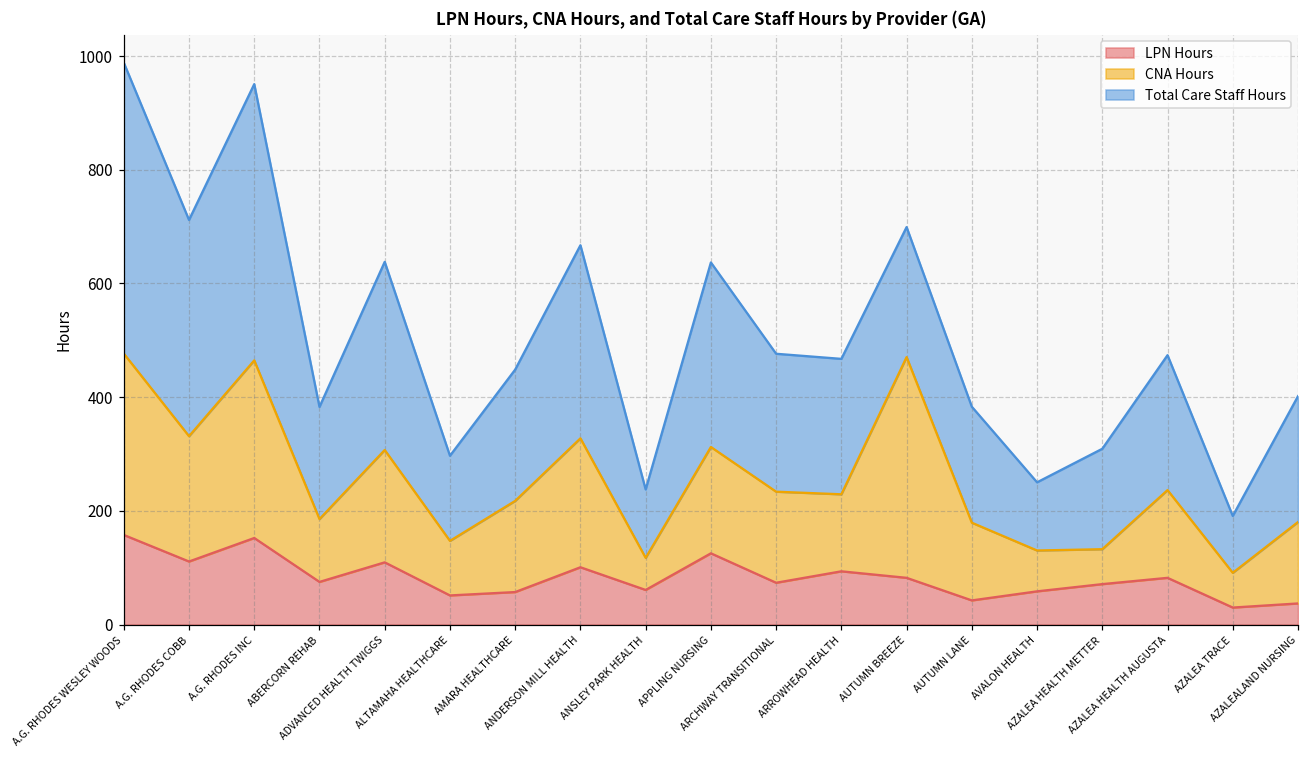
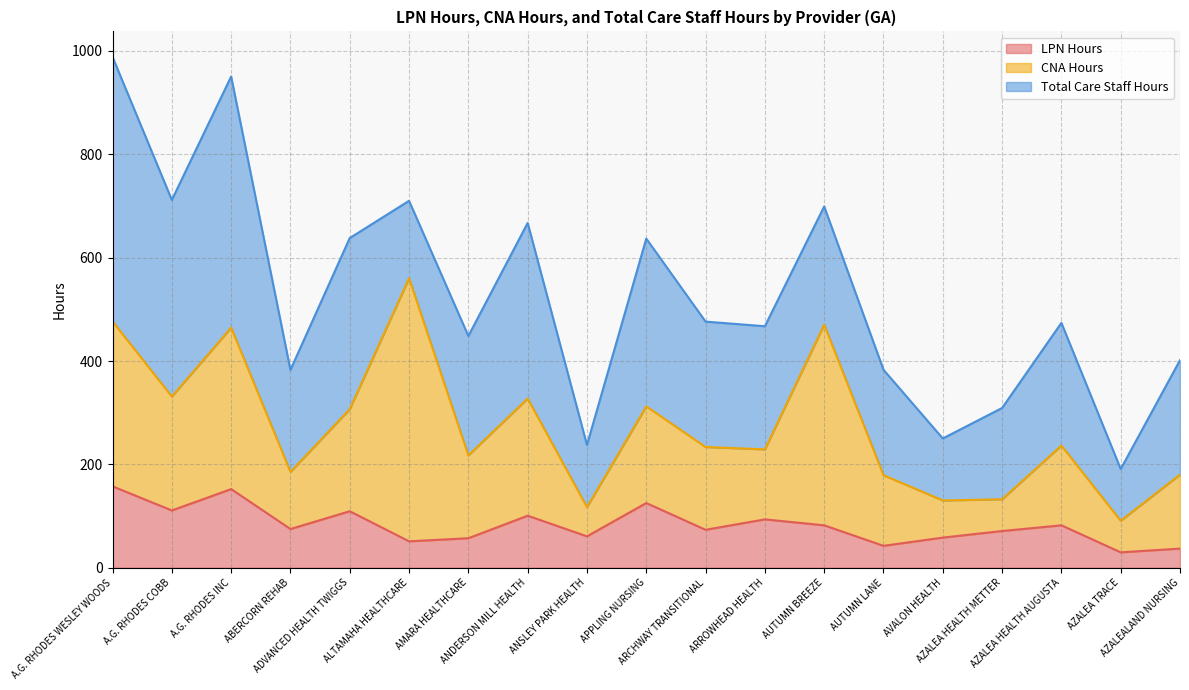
  {
    "LPN Hours": {
      "A.G. RHODES WESLEY WOODS": 160,
      "A.G. RHODES COBB": 110,
      "A.G. RHODES INC": 150,
      "ABERCORN REHAB": 70,
      "ADVANCED HEALTH TWIGGS": 110,
      "ALTAMAHA HEALTHCARE": 50,
      "AMARA HEALTHCARE": 60,
      "ANDERSON MILL HEALTH": 100,
      "ANSLEY PARK HEALTH": 60,
      "APPLING NURSING": 130,
      "ARCHWAY TRANSITIONAL": 70,
      "ARROWHEAD HEALTH": 90,
      "AUTUMN BREEZE": 80,
      "AUTUMN LANE": 40,
      "AVALON HEALTH": 60,
      "AZALEA HEALTH METTER": 70,
      "AZALEA HEALTH AUGUSTA": 80,
      "AZALEA TRACE": 30,
      "AZALEALAND NURSING": 40
    },
    "CNA Hours": {
      "A.G. RHODES WESLEY WOODS": 320,
      "A.G. RHODES COBB": 220,
      "A.G. RHODES INC": 310,
      "ABERCORN REHAB": 110,
      "ADVANCED HEALTH TWIGGS": 200,
-     "ALTAMAHA HEALTHCARE": 100,
+     "ALTAMAHA HEALTHCARE": 510,
      "AMARA HEALTHCARE": 160,
      "ANDERSON MILL HEALTH": 230,
      "ANSLEY PARK HEALTH": 60,
      "APPLING NURSING": 190,
      "ARCHWAY TRANSITIONAL": 160,
      "ARROWHEAD HEALTH": 140,
      "AUTUMN BREEZE": 390,
      "AUTUMN LANE": 140,
      "AVALON HEALTH": 70,
      "AZALEA HEALTH METTER": 60,
      "AZALEA HEALTH AUGUSTA": 150,
      "AZALEA TRACE": 60,
      "AZALEALAND NURSING": 140
    },
    "Total Care Staff Hours": {
      "A.G. RHODES WESLEY WOODS": 510,
      "A.G. RHODES COBB": 380,
      "A.G. RHODES INC": 490,
      "ABERCORN REHAB": 200,
      "ADVANCED HEALTH TWIGGS": 330,
      "ALTAMAHA HEALTHCARE": 150,
      "AMARA HEALTHCARE": 230,
      "ANDERSON MILL HEALTH": 340,
      "ANSLEY PARK HEALTH": 120,
      "APPLING NURSING": 320,
      "ARCHWAY TRANSITIONAL": 240,
      "ARROWHEAD HEALTH": 240,
      "AUTUMN BREEZE": 230,
      "AUTUMN LANE": 200,
      "AVALON HEALTH": 120,
      "AZALEA HEALTH METTER": 180,
      "AZALEA HEALTH AUGUSTA": 240,
      "AZALEA TRACE": 100,
      "AZALEALAND NURSING": 220
    }
  }
